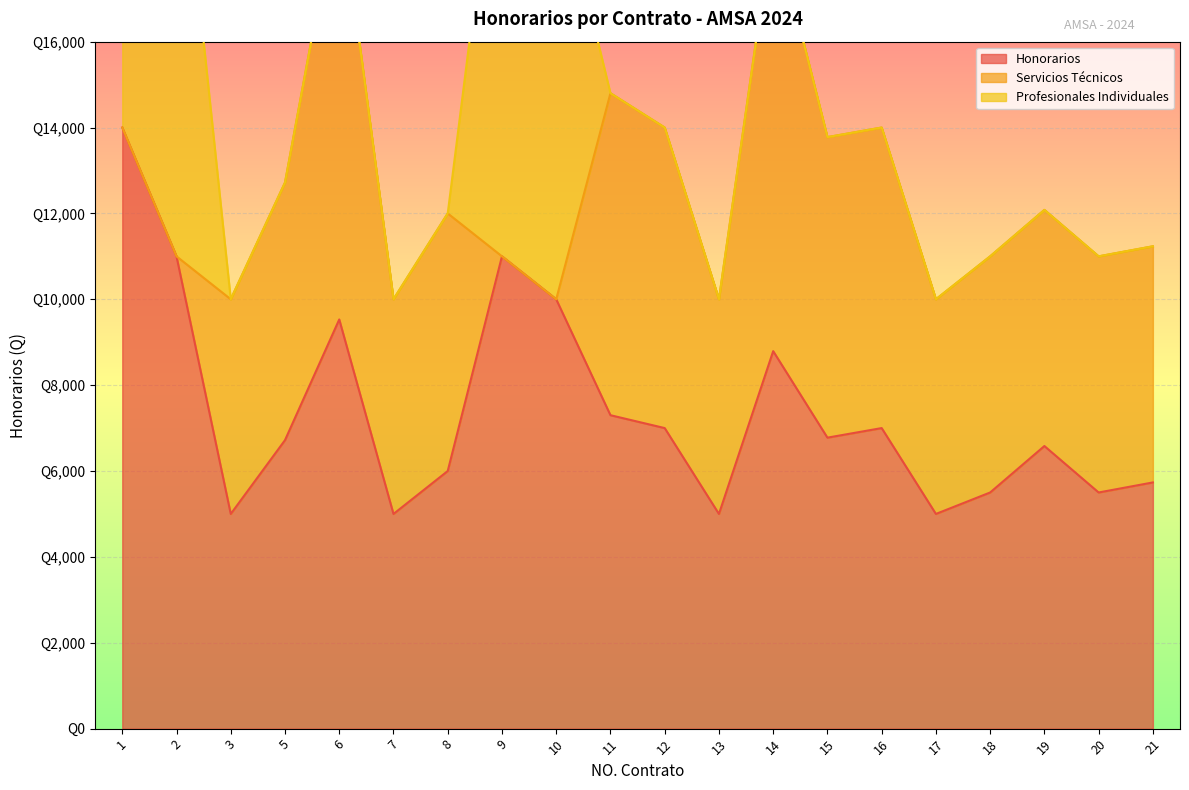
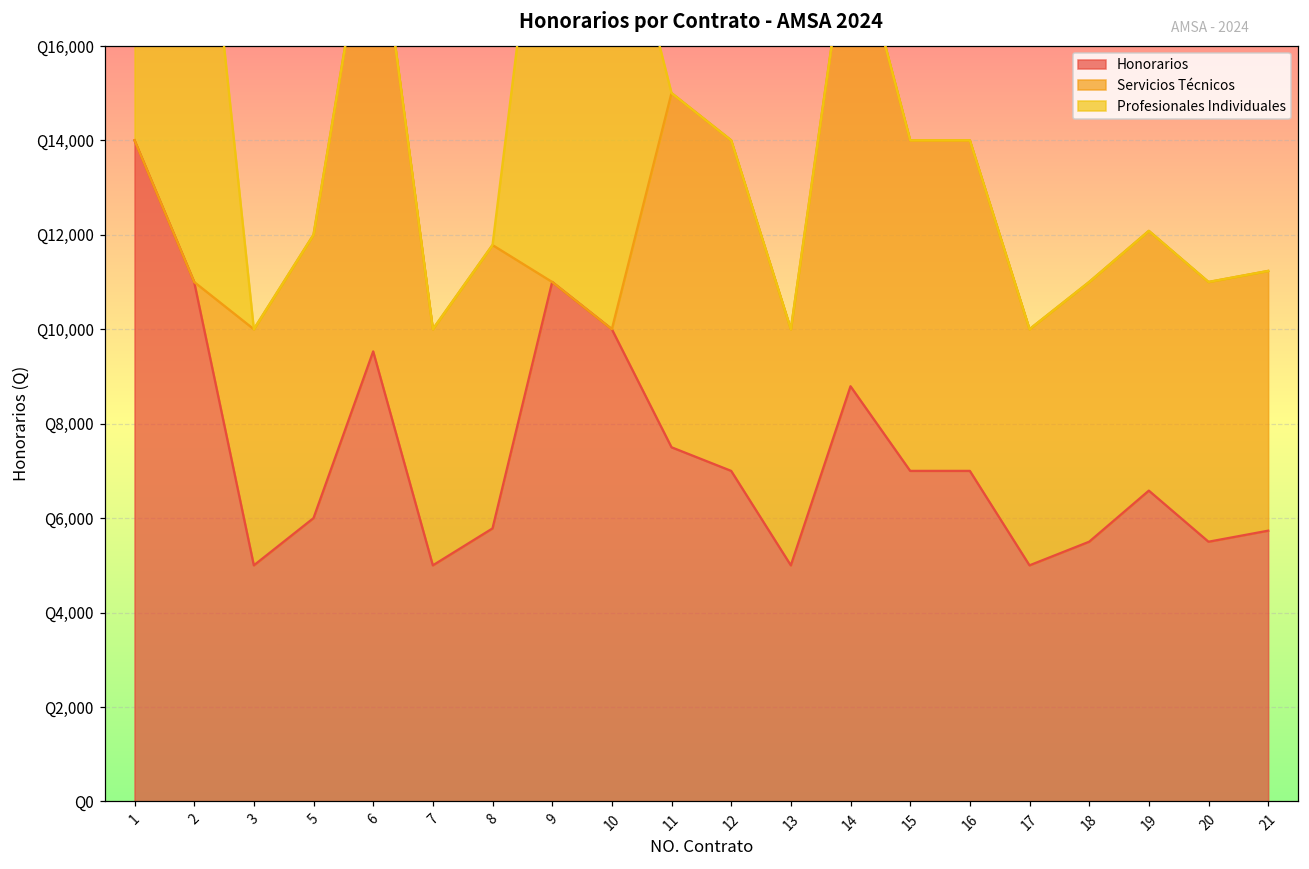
  {
    "Honorarios": {
      "3": "Q5,000",
-     "5": "Q6,700",
+     "5": "Q6,000",
      "6": "Q9,500",
      "7": "Q5,000",
-     "8": "Q6,000",
-     "11": "Q7,300",
+     "8": "Q5,800",
+     "11": "Q7,500",
      "12": "Q7,000",
      "13": "Q5,000",
      "14": "Q8,800",
-     "15": "Q6,800",
+     "15": "Q7,000",
      "16": "Q7,000",
      "17": "Q5,000",
      "18": "Q5,500",
      "19": "Q6,600",
      "20": "Q5,500",
      "21": "Q5,700"
    }
  }
